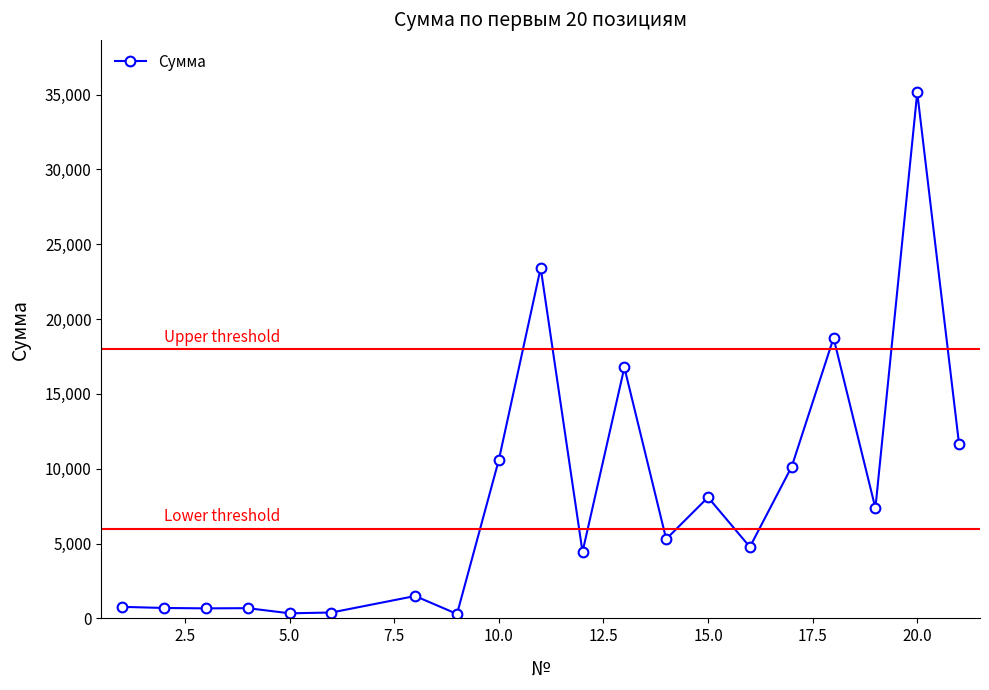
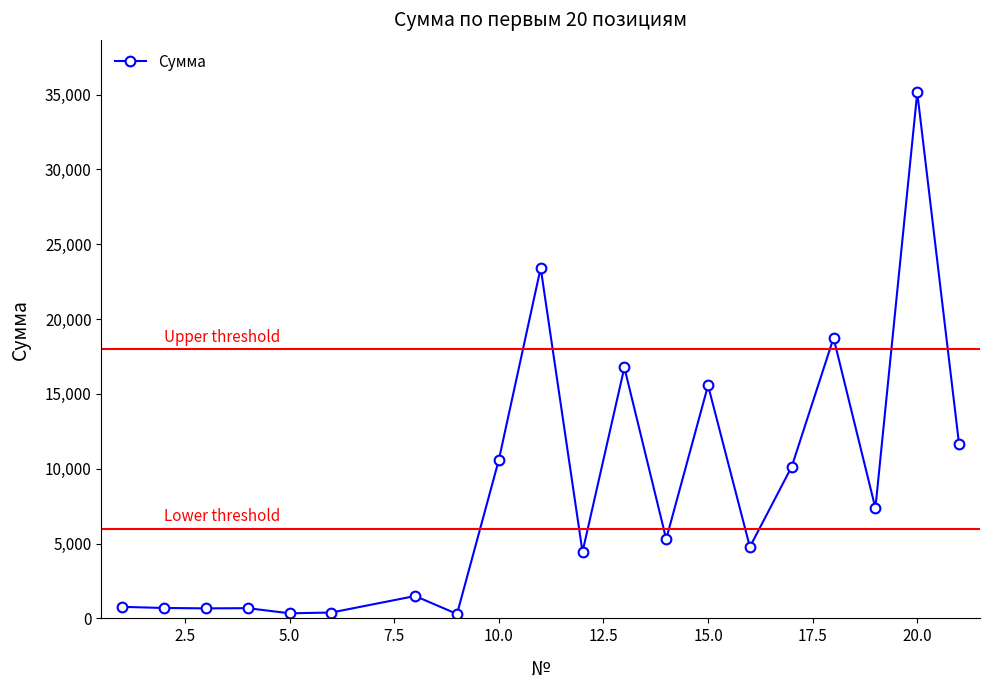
  {
    "5.0": "300",
    "10.0": "10,600",
-   "15.0": "8,100",
+   "15.0": "15,600",
    "20.0": "35,100"
  }
